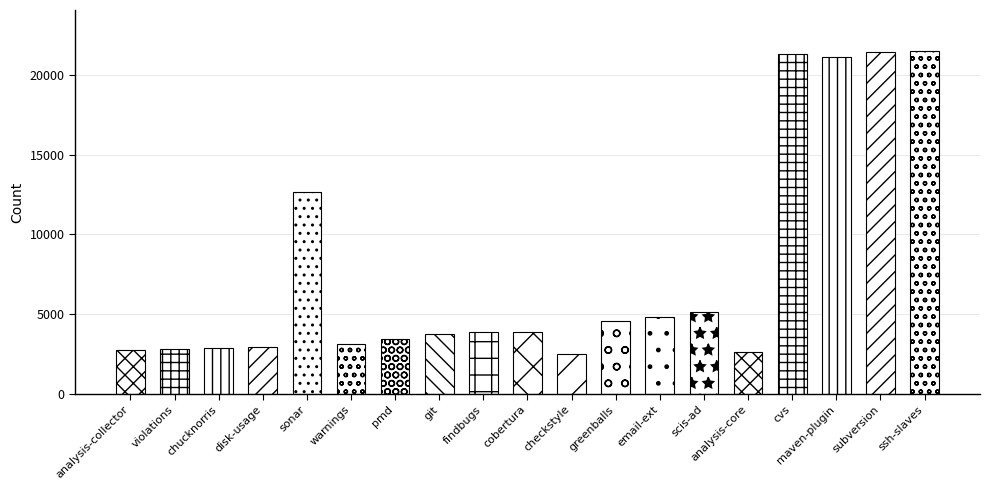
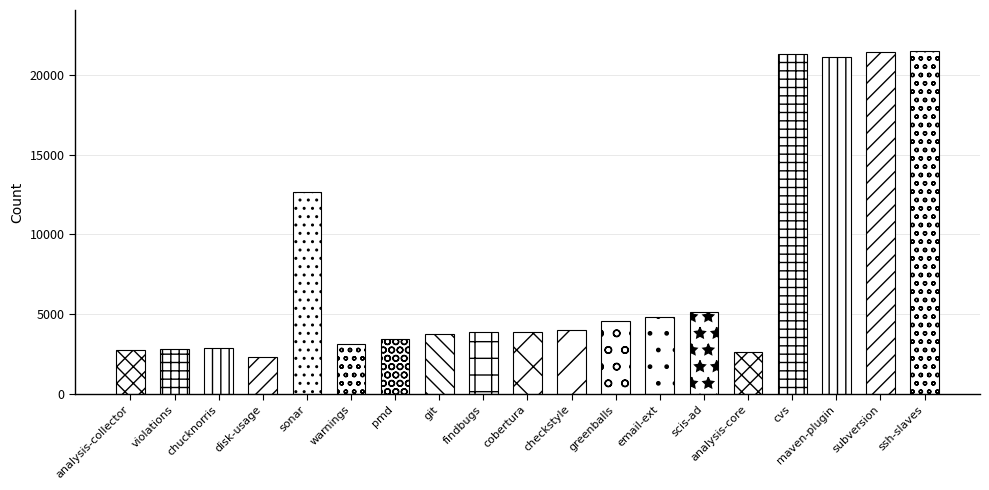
  {
    "analysis-collector": 2800,
    "violations": 2800,
    "chucknorris": 2900,
-   "disk-usage": 2900,
+   "disk-usage": 2300,
    "sonar": 12600,
    "warnings": 3100,
    "pmd": 3400,
    "git": 3700,
    "findbugs": 3800,
    "cobertura": 3900,
-   "checkstyle": 2500,
+   "checkstyle": 4000,
    "greenballs": 4500,
    "email-ext": 4800,
    "scis-ad": 5100,
    "analysis-core": 2600,
    "cvs": 21300,
    "maven-plugin": 21100,
    "subversion": 21500,
    "ssh-slaves": 21500
  }
